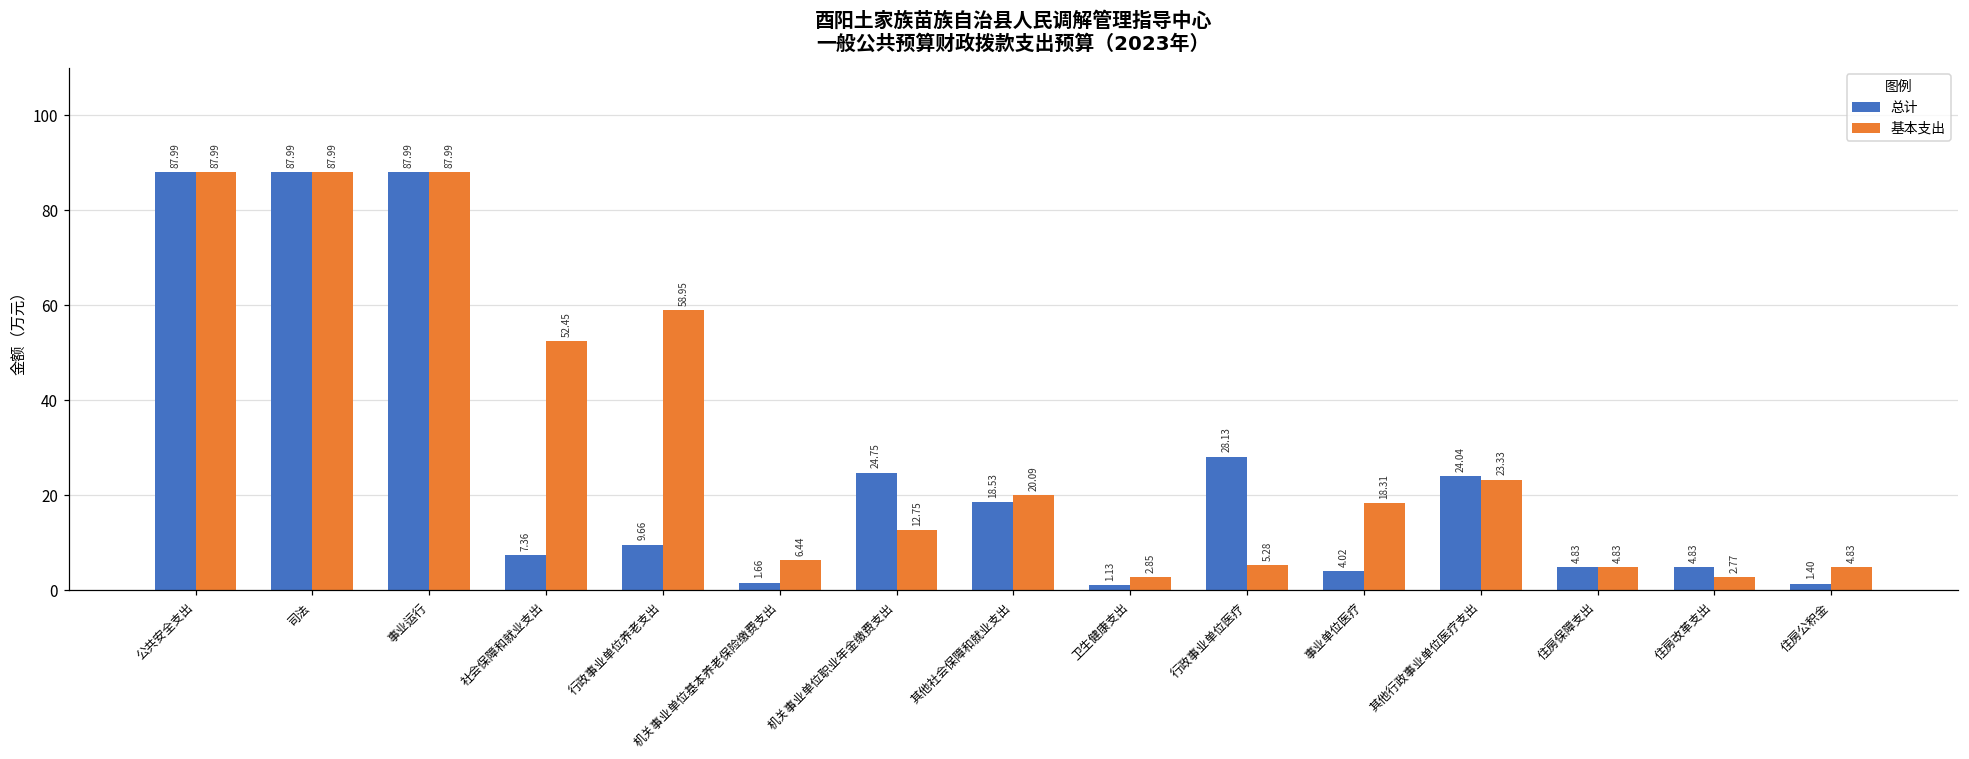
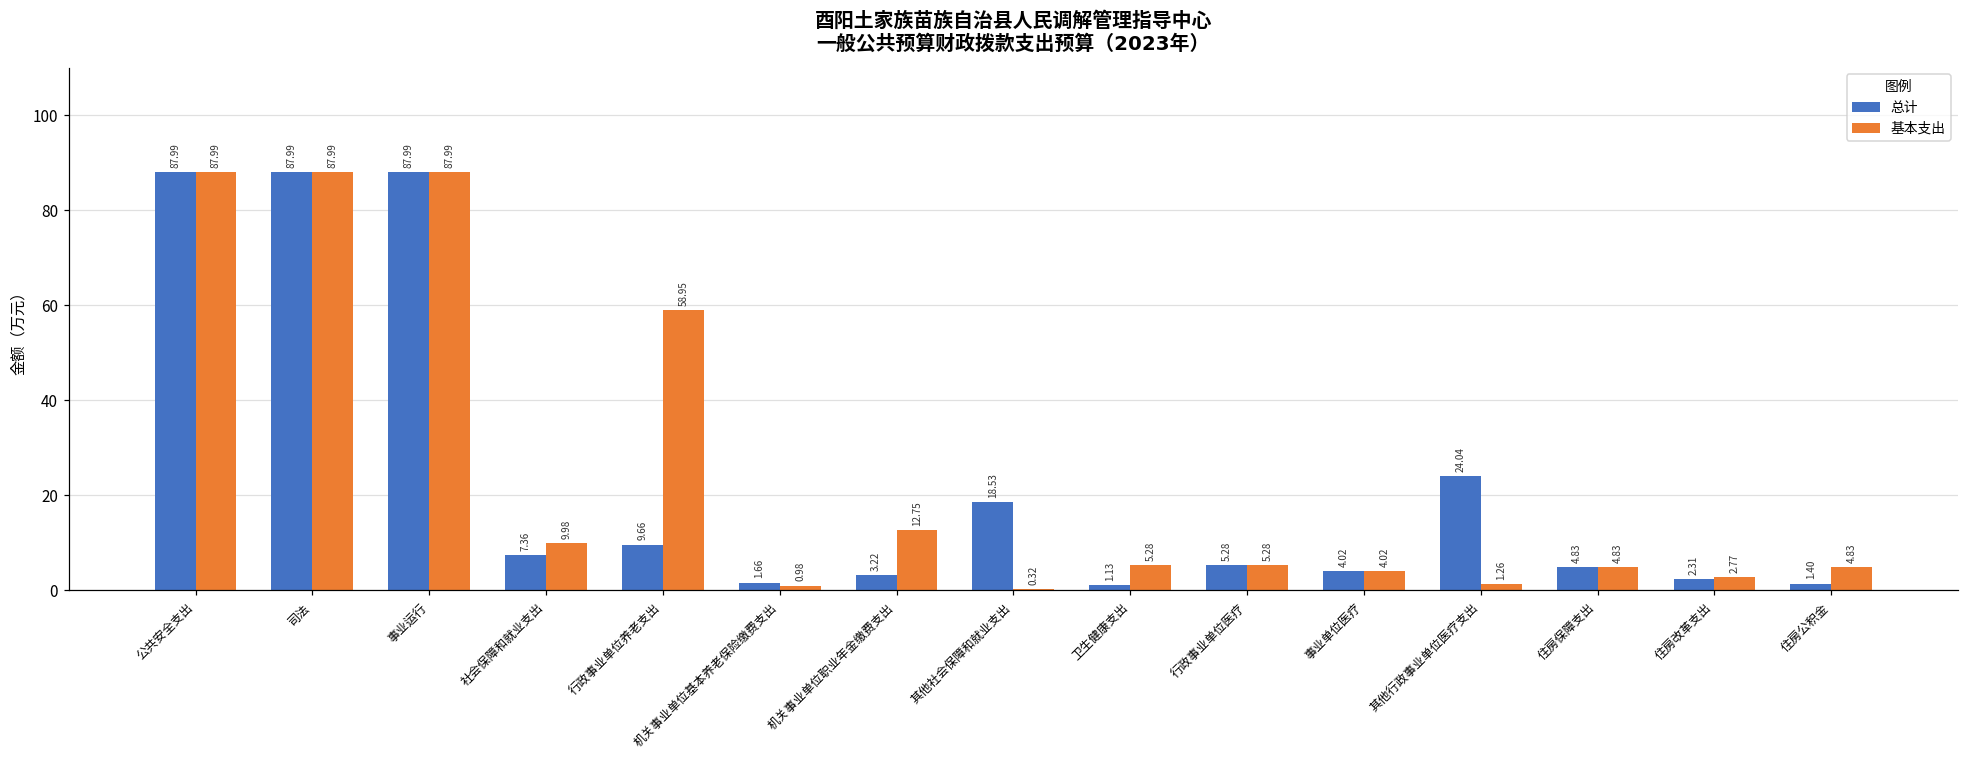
  {
    "总计": {
      "公共安全支出": 87.99,
      "司法": 87.99,
      "事业运行": 87.99,
      "社会保障和就业支出": 7.36,
      "行政事业单位养老支出": 9.66,
      "机关事业单位基本养老保险缴费支出": 1.66,
-     "机关事业单位职业年金缴费支出": 24.75,
+     "机关事业单位职业年金缴费支出": 3.22,
      "其他社会保障和就业支出": 18.53,
      "卫生健康支出": 1.13,
-     "行政事业单位医疗": 28.13,
+     "行政事业单位医疗": 5.28,
      "事业单位医疗": 4.02,
      "其他行政事业单位医疗支出": 24.04,
      "住房保障支出": 4.83,
-     "住房改革支出": 4.83,
+     "住房改革支出": 2.31,
      "住房公积金": 1.40
    },
    "基本支出": {
      "公共安全支出": 87.99,
      "司法": 87.99,
      "事业运行": 87.99,
-     "社会保障和就业支出": 52.45,
+     "社会保障和就业支出": 9.98,
      "行政事业单位养老支出": 58.95,
-     "机关事业单位基本养老保险缴费支出": 6.44,
+     "机关事业单位基本养老保险缴费支出": 0.98,
      "机关事业单位职业年金缴费支出": 12.75,
-     "其他社会保障和就业支出": 20.09,
-     "卫生健康支出": 2.85,
+     "其他社会保障和就业支出": 0.32,
+     "卫生健康支出": 5.28,
      "行政事业单位医疗": 5.28,
-     "事业单位医疗": 18.31,
-     "其他行政事业单位医疗支出": 23.33,
+     "事业单位医疗": 4.02,
+     "其他行政事业单位医疗支出": 1.26,
      "住房保障支出": 4.83,
      "住房改革支出": 2.77,
      "住房公积金": 4.83
    }
  }
